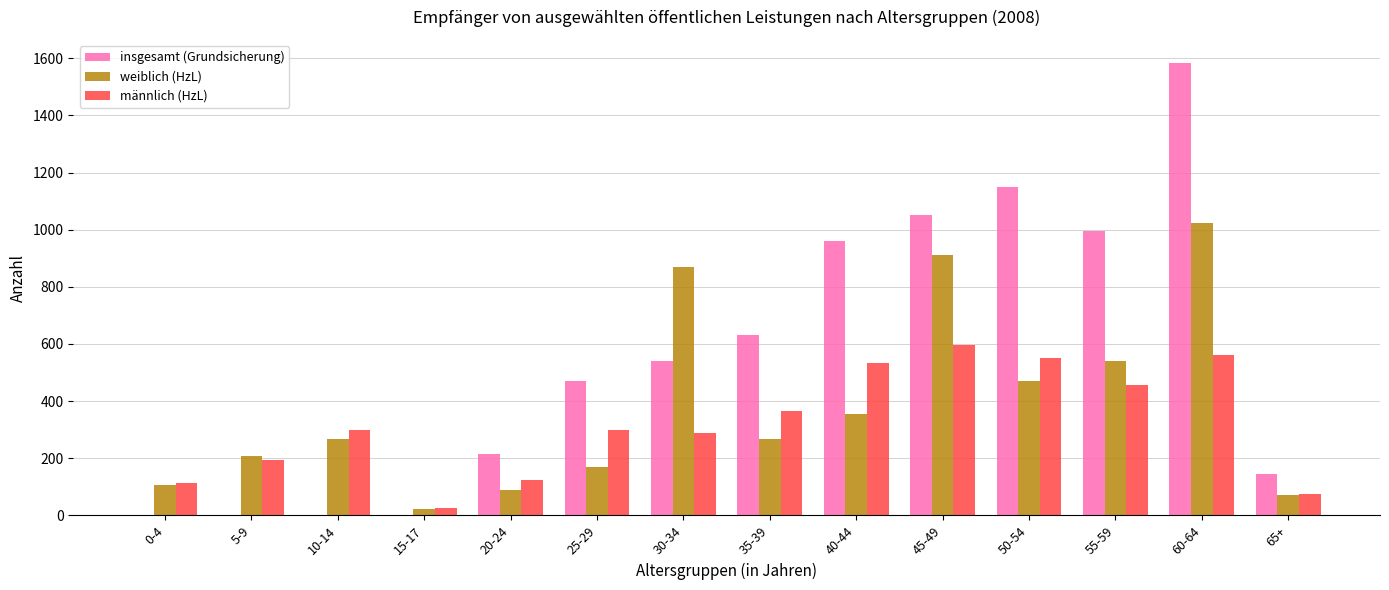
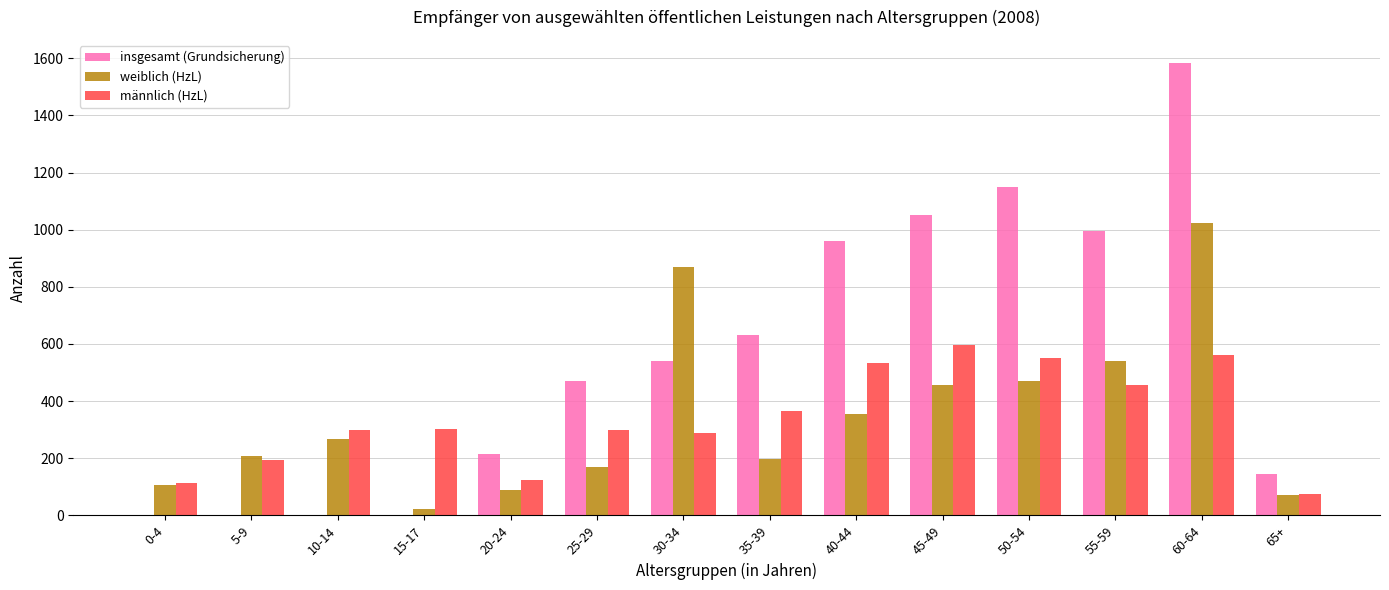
  {
    "insgesamt (Grundsicherung)": {
      "0-4": 0,
      "5-9": 0,
      "10-14": 0,
      "15-17": 0,
      "20-24": 210,
      "25-29": 470,
      "30-34": 540,
      "35-39": 630,
      "40-44": 960,
      "45-49": 1050,
      "50-54": 1150,
      "55-59": 1000,
      "60-64": 1590,
      "65+": 150
    },
    "weiblich (HzL)": {
      "0-4": 110,
      "5-9": 210,
      "10-14": 270,
      "15-17": 20,
      "20-24": 90,
      "25-29": 170,
      "30-34": 870,
-     "35-39": 270,
+     "35-39": 200,
      "40-44": 360,
-     "45-49": 910,
+     "45-49": 460,
      "50-54": 470,
      "55-59": 540,
      "60-64": 1020,
      "65+": 70
    },
    "männlich (HzL)": {
      "0-4": 110,
      "5-9": 190,
      "10-14": 300,
-     "15-17": 30,
+     "15-17": 300,
      "20-24": 120,
      "25-29": 300,
      "30-34": 290,
      "35-39": 370,
      "40-44": 530,
      "45-49": 600,
      "50-54": 550,
      "55-59": 460,
      "60-64": 560,
      "65+": 80
    }
  }
